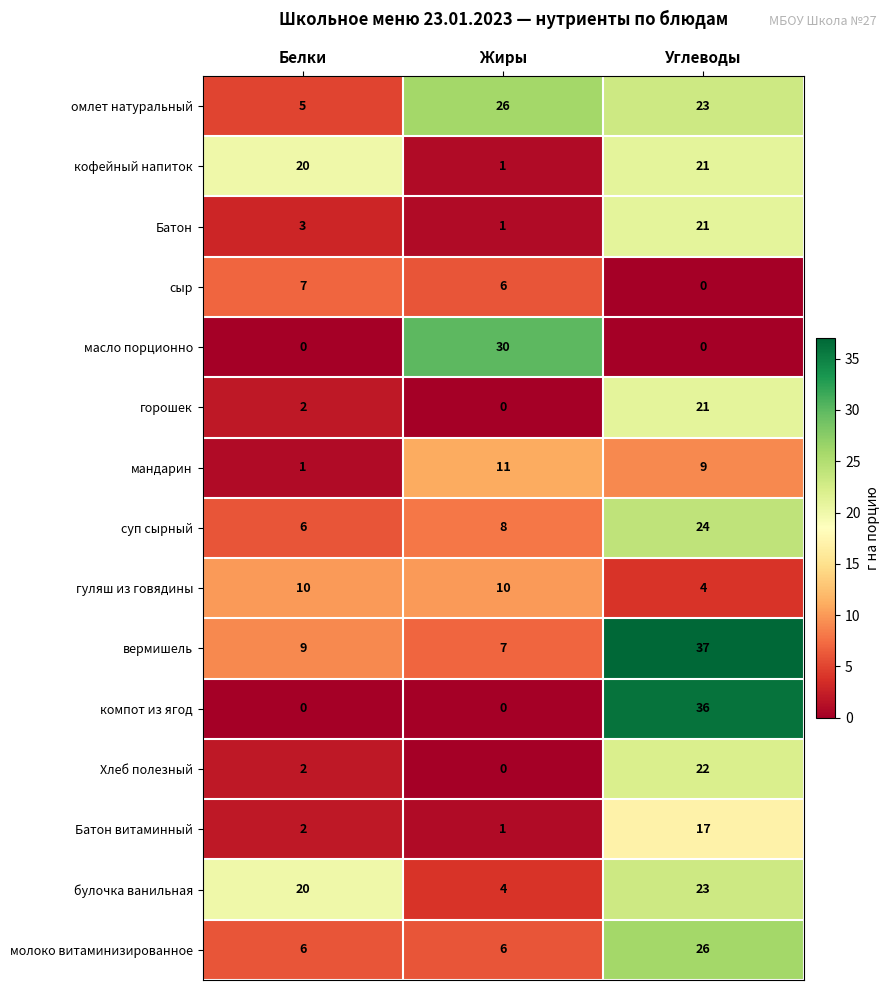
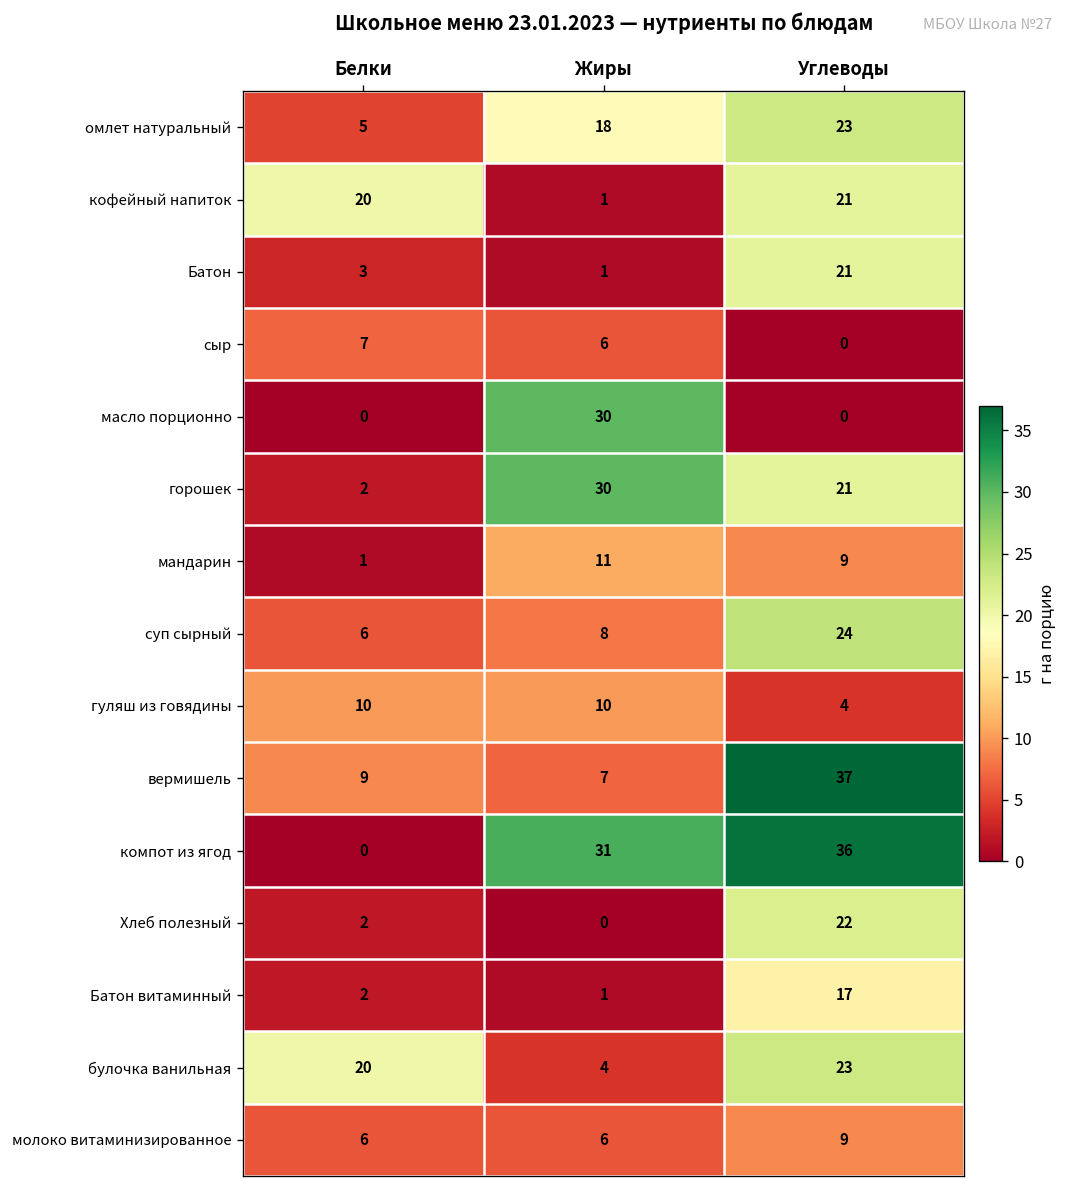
  {
    "омлет натуральный": {
      "Белки": 5,
-     "Жиры": 26,
+     "Жиры": 18,
      "Углеводы": 23
    },
    "кофейный напиток": {
      "Белки": 20,
      "Жиры": 1,
      "Углеводы": 21
    },
    "Батон": {
      "Белки": 3,
      "Жиры": 1,
      "Углеводы": 21
    },
    "сыр": {
      "Белки": 7,
      "Жиры": 6,
      "Углеводы": 0
    },
    "масло порционно": {
      "Белки": 0,
      "Жиры": 30,
      "Углеводы": 0
    },
    "горошек": {
      "Белки": 2,
-     "Жиры": 0,
+     "Жиры": 30,
      "Углеводы": 21
    },
    "мандарин": {
      "Белки": 1,
      "Жиры": 11,
      "Углеводы": 9
    },
    "суп сырный": {
      "Белки": 6,
      "Жиры": 8,
      "Углеводы": 24
    },
    "гуляш из говядины": {
      "Белки": 10,
      "Жиры": 10,
      "Углеводы": 4
    },
    "вермишель": {
      "Белки": 9,
      "Жиры": 7,
      "Углеводы": 37
    },
    "компот из ягод": {
      "Белки": 0,
-     "Жиры": 0,
+     "Жиры": 31,
      "Углеводы": 36
    },
    "Хлеб полезный": {
      "Белки": 2,
      "Жиры": 0,
      "Углеводы": 22
    },
    "Батон витаминный": {
      "Белки": 2,
      "Жиры": 1,
      "Углеводы": 17
    },
    "булочка ванильная": {
      "Белки": 20,
      "Жиры": 4,
      "Углеводы": 23
    },
    "молоко витаминизированное": {
      "Белки": 6,
      "Жиры": 6,
-     "Углеводы": 26
+     "Углеводы": 9
    }
  }
